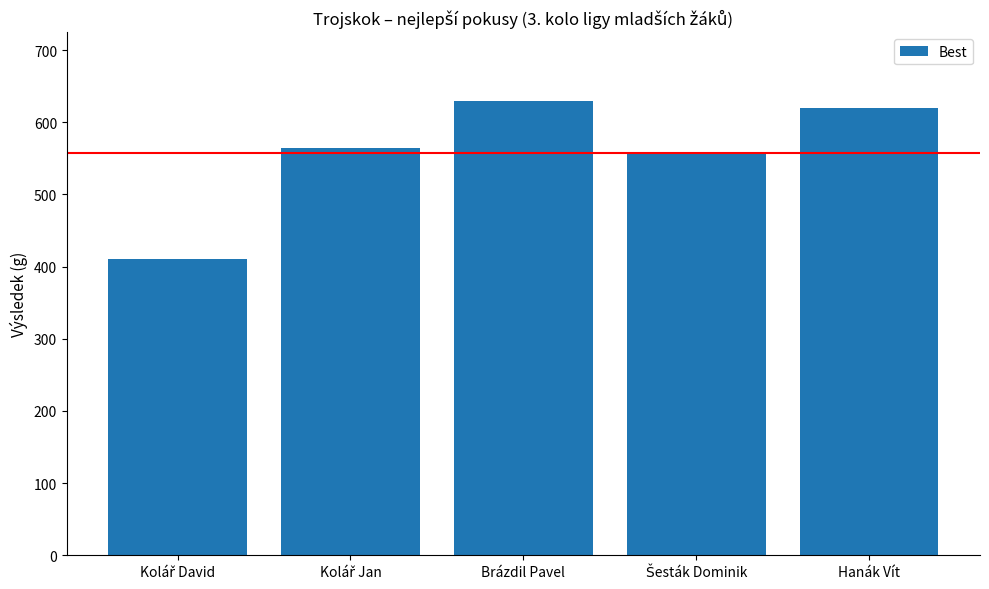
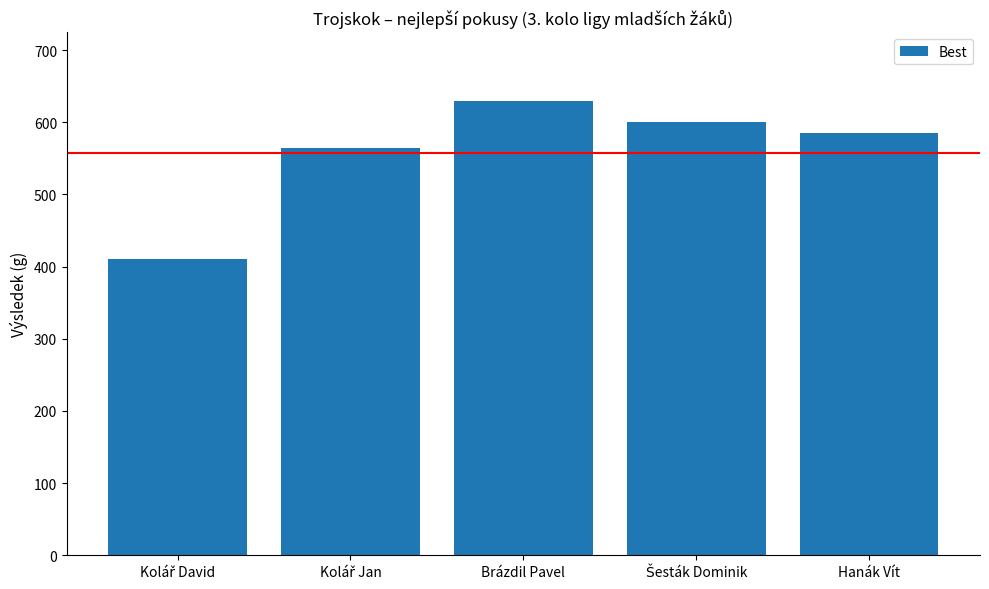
  {
    "Kolář David": 410,
    "Kolář Jan": 570,
    "Brázdil Pavel": 630,
-   "Šesták Dominik": 560,
-   "Hanák Vít": 620
+   "Šesták Dominik": 600,
+   "Hanák Vít": 590
  }
